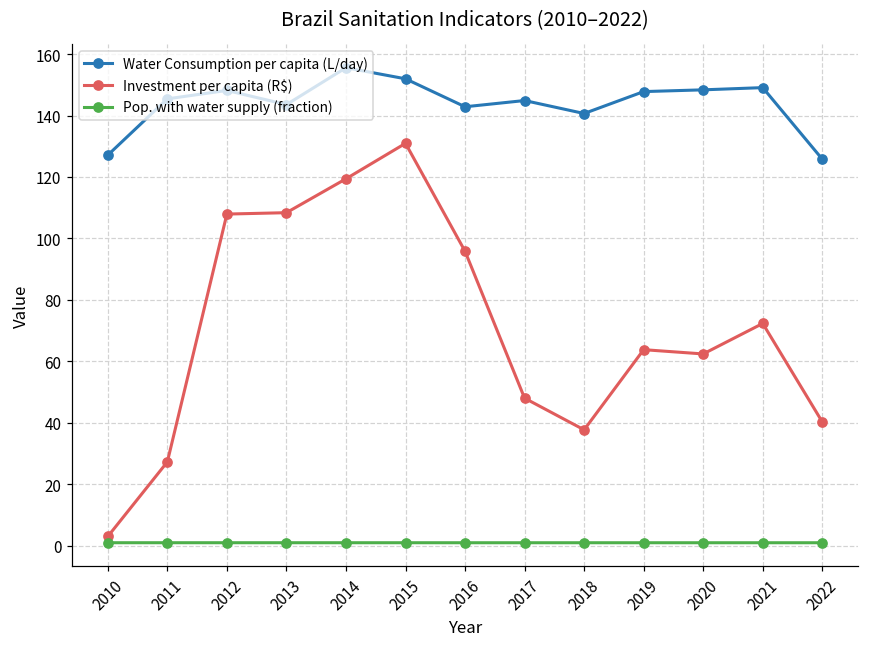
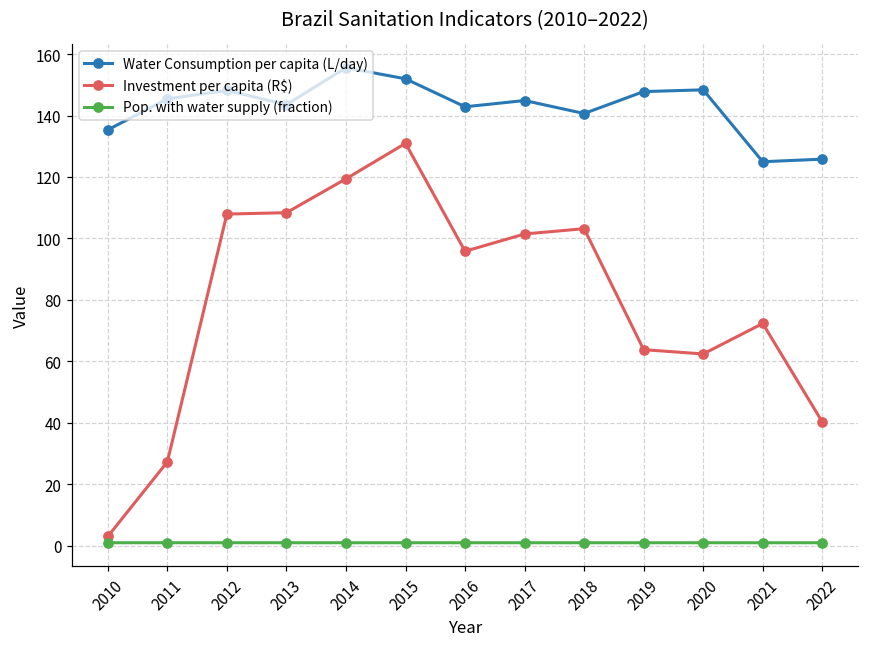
  {
    "Water Consumption per capita (L/day)": {
-     "2010": 127,
+     "2010": 135,
      "2015": 152,
      "2016": 143,
      "2017": 145,
      "2018": 141,
      "2019": 148,
      "2020": 148,
-     "2021": 149,
+     "2021": 125,
      "2022": 126
    },
    "Investment per capita (R$)": {
      "2010": 3,
      "2011": 27,
      "2012": 108,
      "2013": 108,
      "2014": 119,
      "2015": 131,
      "2016": 96,
-     "2017": 48,
-     "2018": 38,
+     "2017": 101,
+     "2018": 103,
      "2019": 64,
      "2020": 62,
      "2021": 72,
      "2022": 40
    },
    "Pop. with water supply (fraction)": {
      "2010": 1,
      "2011": 1,
      "2012": 1,
      "2013": 1,
      "2014": 1,
      "2015": 1,
      "2016": 1,
      "2017": 1,
      "2018": 1,
      "2019": 1,
      "2020": 1,
      "2021": 1,
      "2022": 1
    }
  }
